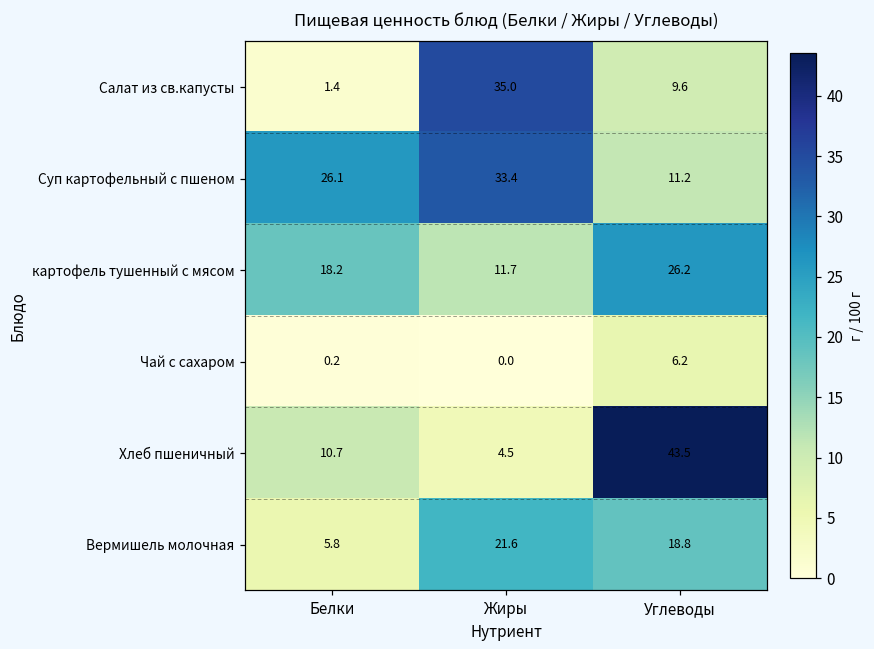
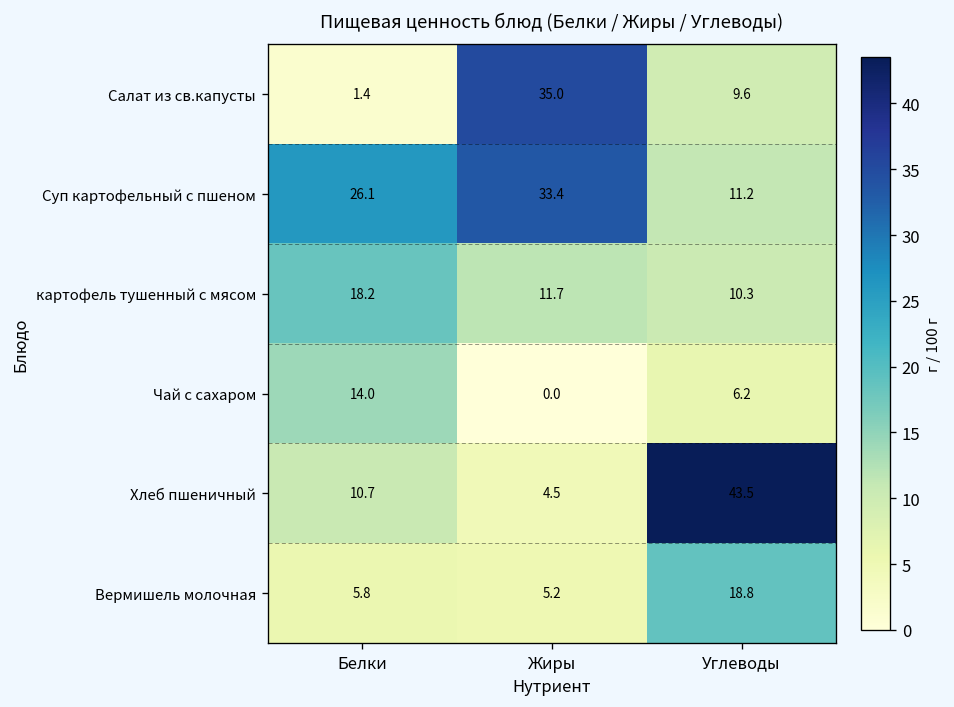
  {
    "Салат из св.капусты": {
      "Белки": 1.4,
      "Жиры": 35.0,
      "Углеводы": 9.6
    },
    "Суп картофельный с пшеном": {
      "Белки": 26.1,
      "Жиры": 33.4,
      "Углеводы": 11.2
    },
    "картофель тушенный с мясом": {
      "Белки": 18.2,
      "Жиры": 11.7,
-     "Углеводы": 26.2
+     "Углеводы": 10.3
    },
    "Чай с сахаром": {
-     "Белки": 0.2,
+     "Белки": 14.0,
      "Жиры": 0.0,
      "Углеводы": 6.2
    },
    "Хлеб пшеничный": {
      "Белки": 10.7,
      "Жиры": 4.5,
      "Углеводы": 43.5
    },
    "Вермишель молочная": {
      "Белки": 5.8,
-     "Жиры": 21.6,
+     "Жиры": 5.2,
      "Углеводы": 18.8
    }
  }
